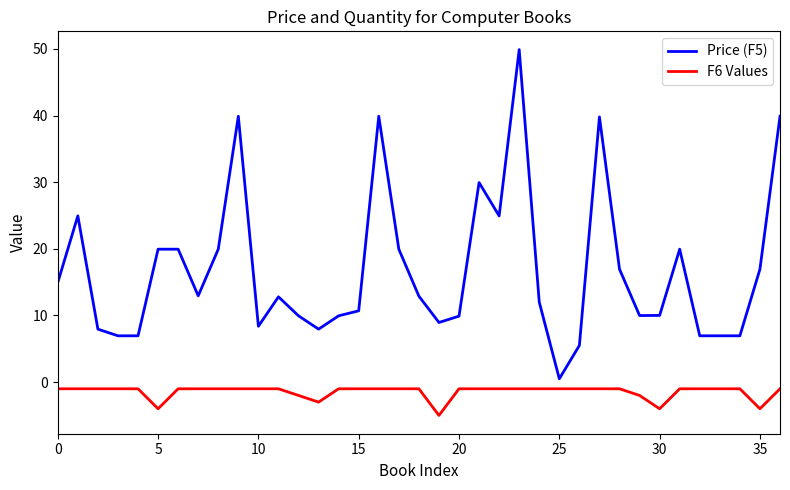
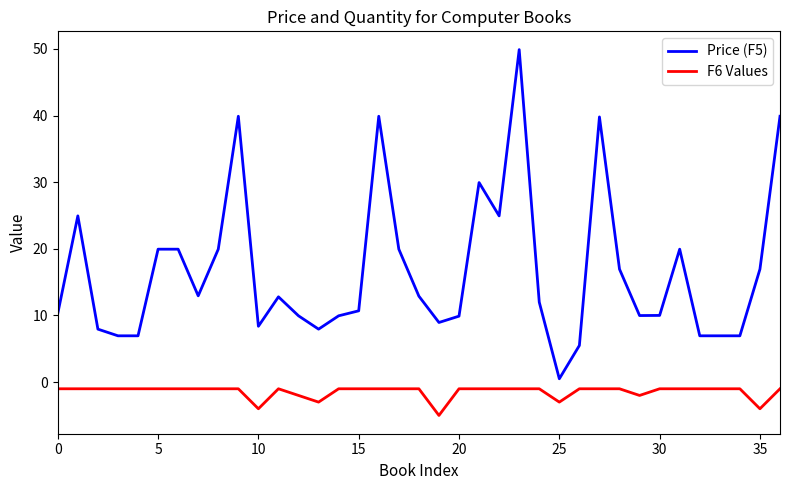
  {
    "Price (F5)": {
-     "0": 15,
+     "0": 10,
      "5": 20,
      "10": 8,
      "15": 11,
      "20": 10,
      "25": 1,
      "30": 10,
      "35": 17
    },
    "F6 Values": {
      "0": -1,
-     "5": -4,
-     "10": -1,
+     "5": -1,
+     "10": -4,
      "15": -1,
      "20": -1,
-     "25": -1,
-     "30": -4,
+     "25": -3,
+     "30": -1,
      "35": -4
    }
  }
